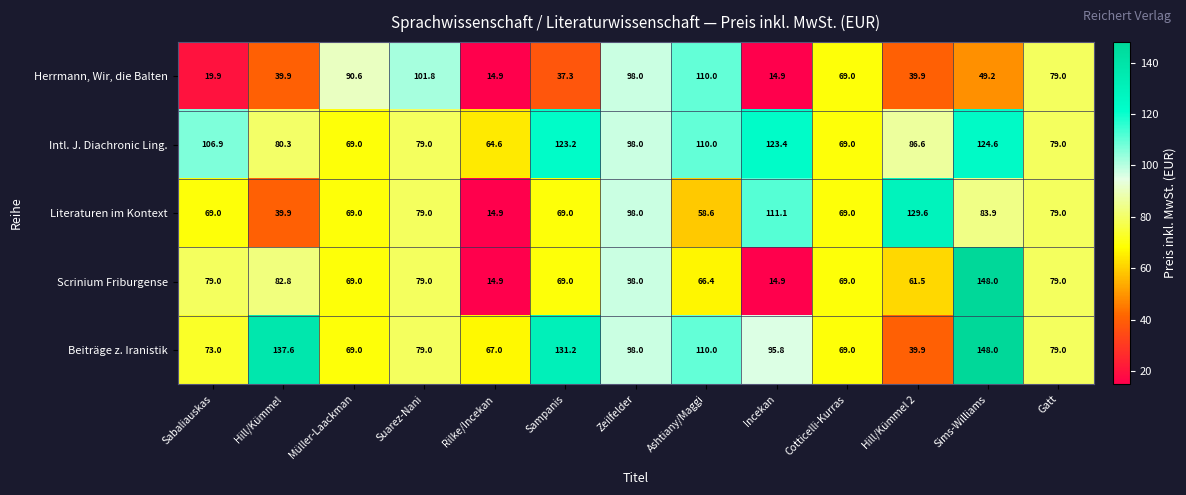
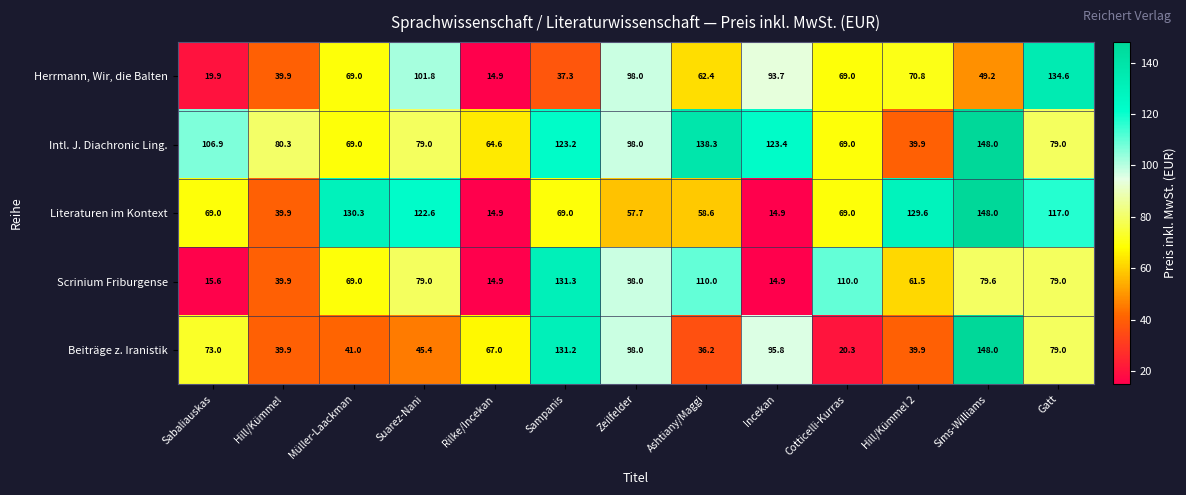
  {
    "Herrmann, Wir, die Balten": {
      "Sabaliauskas": 19.9,
      "Hill/Kümmel": 39.9,
-     "Müller-Laackman": 90.6,
+     "Müller-Laackman": 69.0,
      "Suarez-Nani": 101.8,
      "Rilke/Incekan": 14.9,
      "Sampanis": 37.3,
      "Zeilfelder": 98.0,
-     "Ashtiany/Maggi": 110.0,
-     "Incekan": 14.9,
+     "Ashtiany/Maggi": 62.4,
+     "Incekan": 93.7,
      "Cotticelli-Kurras": 69.0,
-     "Hill/Kümmel 2": 39.9,
+     "Hill/Kümmel 2": 70.8,
      "Sims-Williams": 49.2,
-     "Gatt": 79.0
+     "Gatt": 134.6
    },
    "Intl. J. Diachronic Ling.": {
      "Sabaliauskas": 106.9,
      "Hill/Kümmel": 80.3,
      "Müller-Laackman": 69.0,
      "Suarez-Nani": 79.0,
      "Rilke/Incekan": 64.6,
      "Sampanis": 123.2,
      "Zeilfelder": 98.0,
-     "Ashtiany/Maggi": 110.0,
+     "Ashtiany/Maggi": 138.3,
      "Incekan": 123.4,
      "Cotticelli-Kurras": 69.0,
-     "Hill/Kümmel 2": 86.6,
-     "Sims-Williams": 124.6,
+     "Hill/Kümmel 2": 39.9,
+     "Sims-Williams": 148.0,
      "Gatt": 79.0
    },
    "Literaturen im Kontext": {
      "Sabaliauskas": 69.0,
      "Hill/Kümmel": 39.9,
-     "Müller-Laackman": 69.0,
-     "Suarez-Nani": 79.0,
+     "Müller-Laackman": 130.3,
+     "Suarez-Nani": 122.6,
      "Rilke/Incekan": 14.9,
      "Sampanis": 69.0,
-     "Zeilfelder": 98.0,
+     "Zeilfelder": 57.7,
      "Ashtiany/Maggi": 58.6,
-     "Incekan": 111.1,
+     "Incekan": 14.9,
      "Cotticelli-Kurras": 69.0,
      "Hill/Kümmel 2": 129.6,
-     "Sims-Williams": 83.9,
-     "Gatt": 79.0
+     "Sims-Williams": 148.0,
+     "Gatt": 117.0
    },
    "Scrinium Friburgense": {
-     "Sabaliauskas": 79.0,
-     "Hill/Kümmel": 82.8,
+     "Sabaliauskas": 15.6,
+     "Hill/Kümmel": 39.9,
      "Müller-Laackman": 69.0,
      "Suarez-Nani": 79.0,
      "Rilke/Incekan": 14.9,
-     "Sampanis": 69.0,
+     "Sampanis": 131.3,
      "Zeilfelder": 98.0,
-     "Ashtiany/Maggi": 66.4,
+     "Ashtiany/Maggi": 110.0,
      "Incekan": 14.9,
-     "Cotticelli-Kurras": 69.0,
+     "Cotticelli-Kurras": 110.0,
      "Hill/Kümmel 2": 61.5,
-     "Sims-Williams": 148.0,
+     "Sims-Williams": 79.6,
      "Gatt": 79.0
    },
    "Beiträge z. Iranistik": {
      "Sabaliauskas": 73.0,
-     "Hill/Kümmel": 137.6,
-     "Müller-Laackman": 69.0,
-     "Suarez-Nani": 79.0,
+     "Hill/Kümmel": 39.9,
+     "Müller-Laackman": 41.0,
+     "Suarez-Nani": 45.4,
      "Rilke/Incekan": 67.0,
      "Sampanis": 131.2,
      "Zeilfelder": 98.0,
-     "Ashtiany/Maggi": 110.0,
+     "Ashtiany/Maggi": 36.2,
      "Incekan": 95.8,
-     "Cotticelli-Kurras": 69.0,
+     "Cotticelli-Kurras": 20.3,
      "Hill/Kümmel 2": 39.9,
      "Sims-Williams": 148.0,
      "Gatt": 79.0
    }
  }
